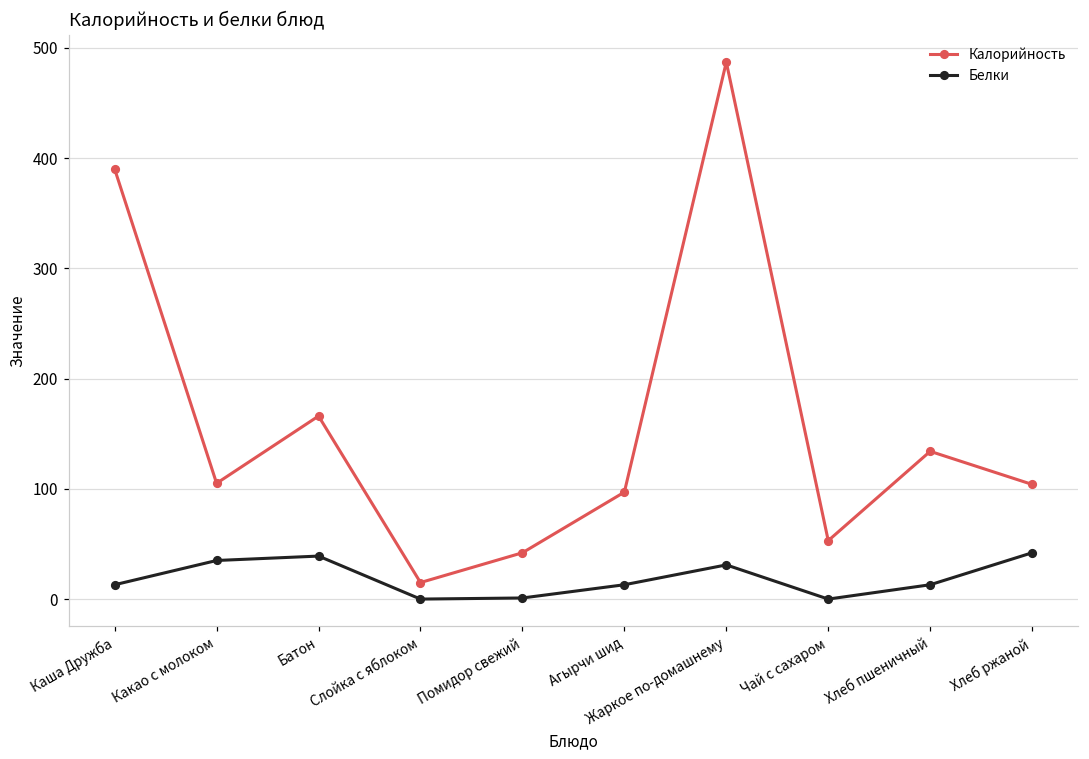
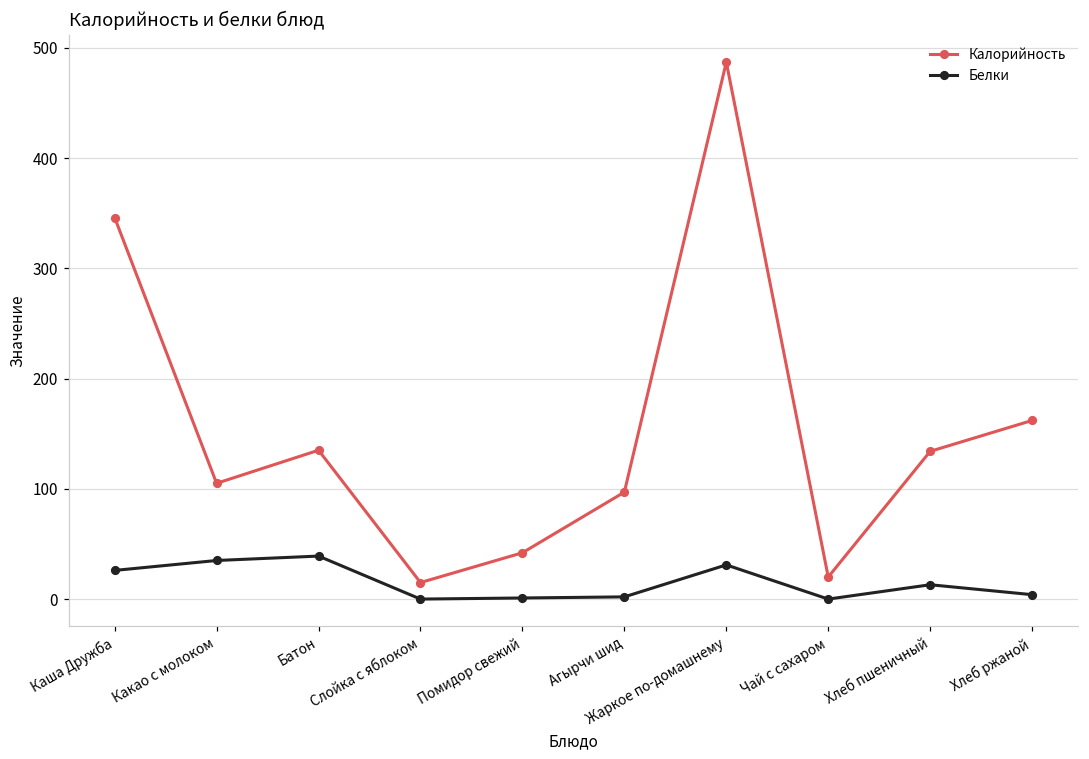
  {
    "Калорийность": {
-     "Каша Дружба": 390,
+     "Каша Дружба": 346,
      "Какао с молоком": 105,
-     "Батон": 166,
+     "Батон": 135,
      "Слойка с яблоком": 15,
      "Помидор свежий": 42,
      "Агырчи шид": 97,
      "Жаркое по-домашнему": 487,
-     "Чай с сахаром": 53,
+     "Чай с сахаром": 20,
      "Хлеб пшеничный": 134,
-     "Хлеб ржаной": 104
+     "Хлеб ржаной": 162
    },
    "Белки": {
-     "Каша Дружба": 13,
+     "Каша Дружба": 26,
      "Какао с молоком": 35,
      "Батон": 39,
      "Слойка с яблоком": 0,
      "Помидор свежий": 1,
-     "Агырчи шид": 13,
+     "Агырчи шид": 2,
      "Жаркое по-домашнему": 31,
      "Чай с сахаром": 0,
      "Хлеб пшеничный": 13,
-     "Хлеб ржаной": 42
+     "Хлеб ржаной": 4
    }
  }
